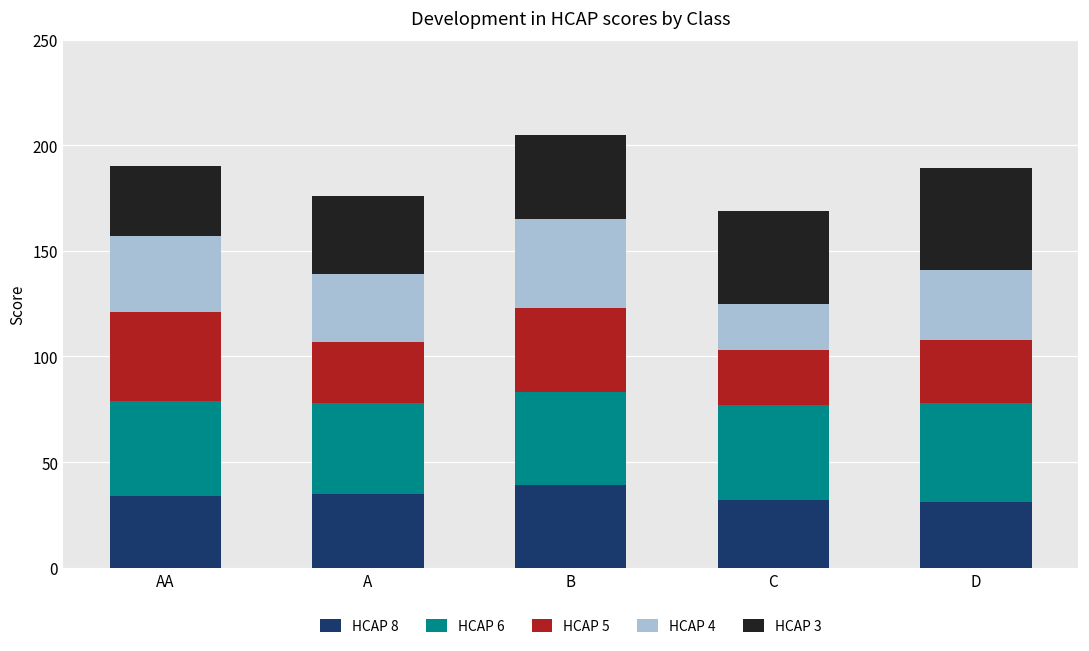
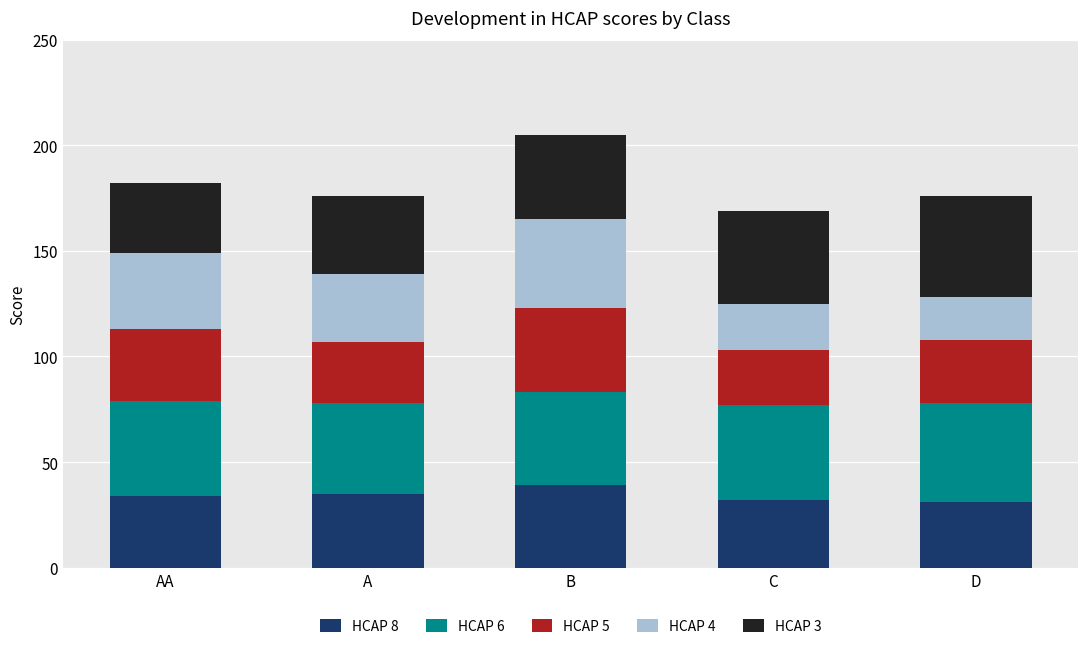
  {
    "HCAP 8": {
      "AA": 34,
      "A": 35,
      "B": 39,
      "C": 32,
      "D": 31
    },
    "HCAP 6": {
      "AA": 45,
      "A": 43,
      "B": 44,
      "C": 45,
      "D": 47
    },
    "HCAP 5": {
-     "AA": 42,
+     "AA": 34,
      "A": 29,
      "B": 40,
      "C": 26,
      "D": 30
    },
    "HCAP 4": {
      "AA": 36,
      "A": 32,
      "B": 42,
      "C": 22,
-     "D": 33
+     "D": 20
    },
    "HCAP 3": {
      "AA": 33,
      "A": 37,
      "B": 40,
      "C": 44,
      "D": 48
    }
  }
